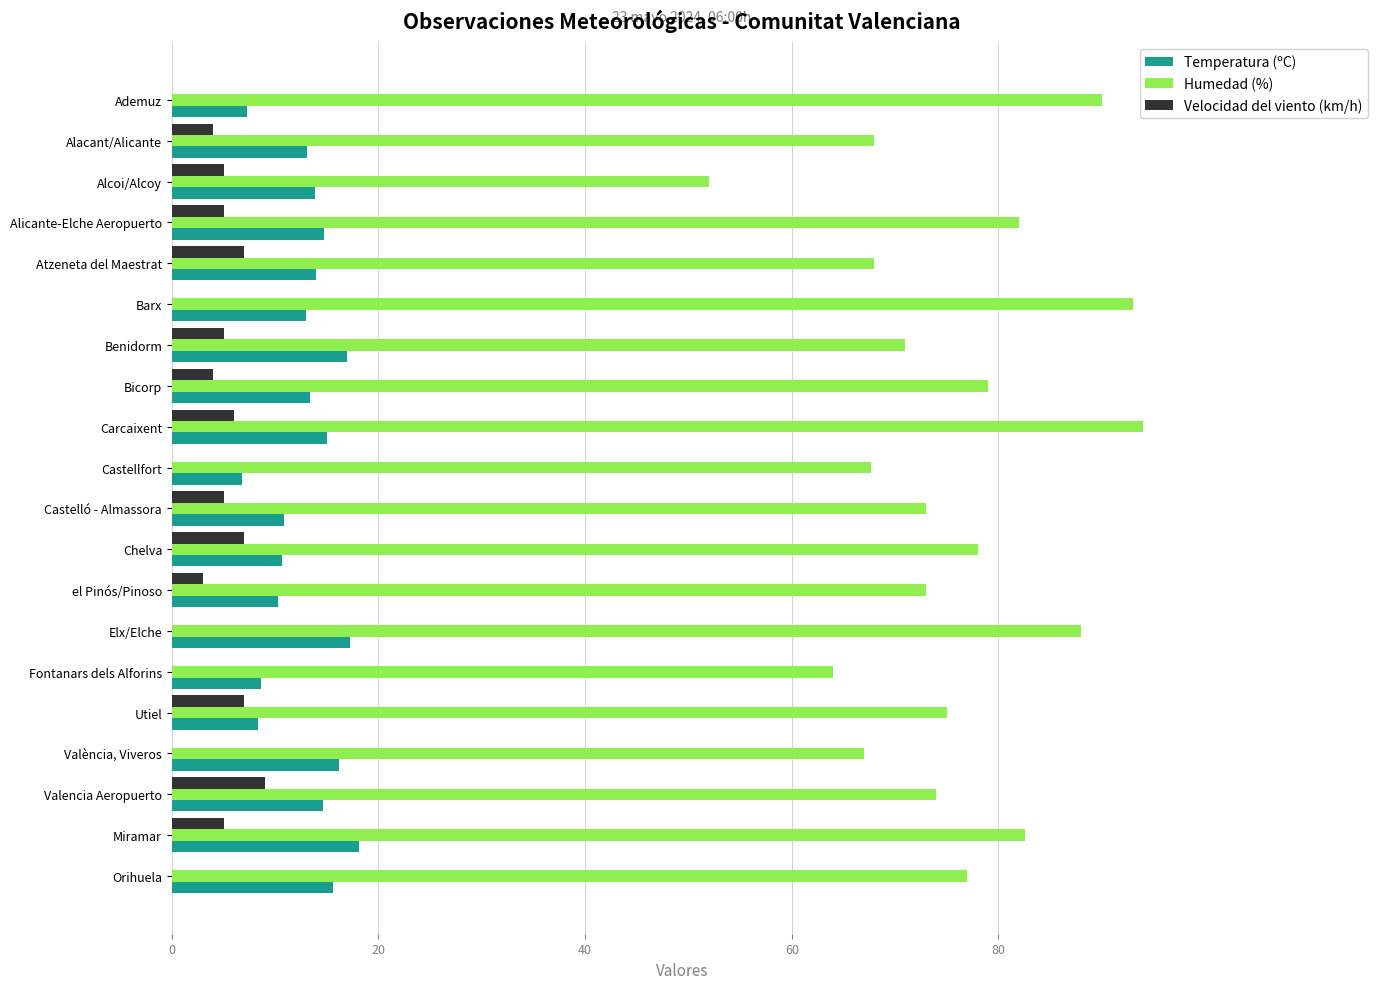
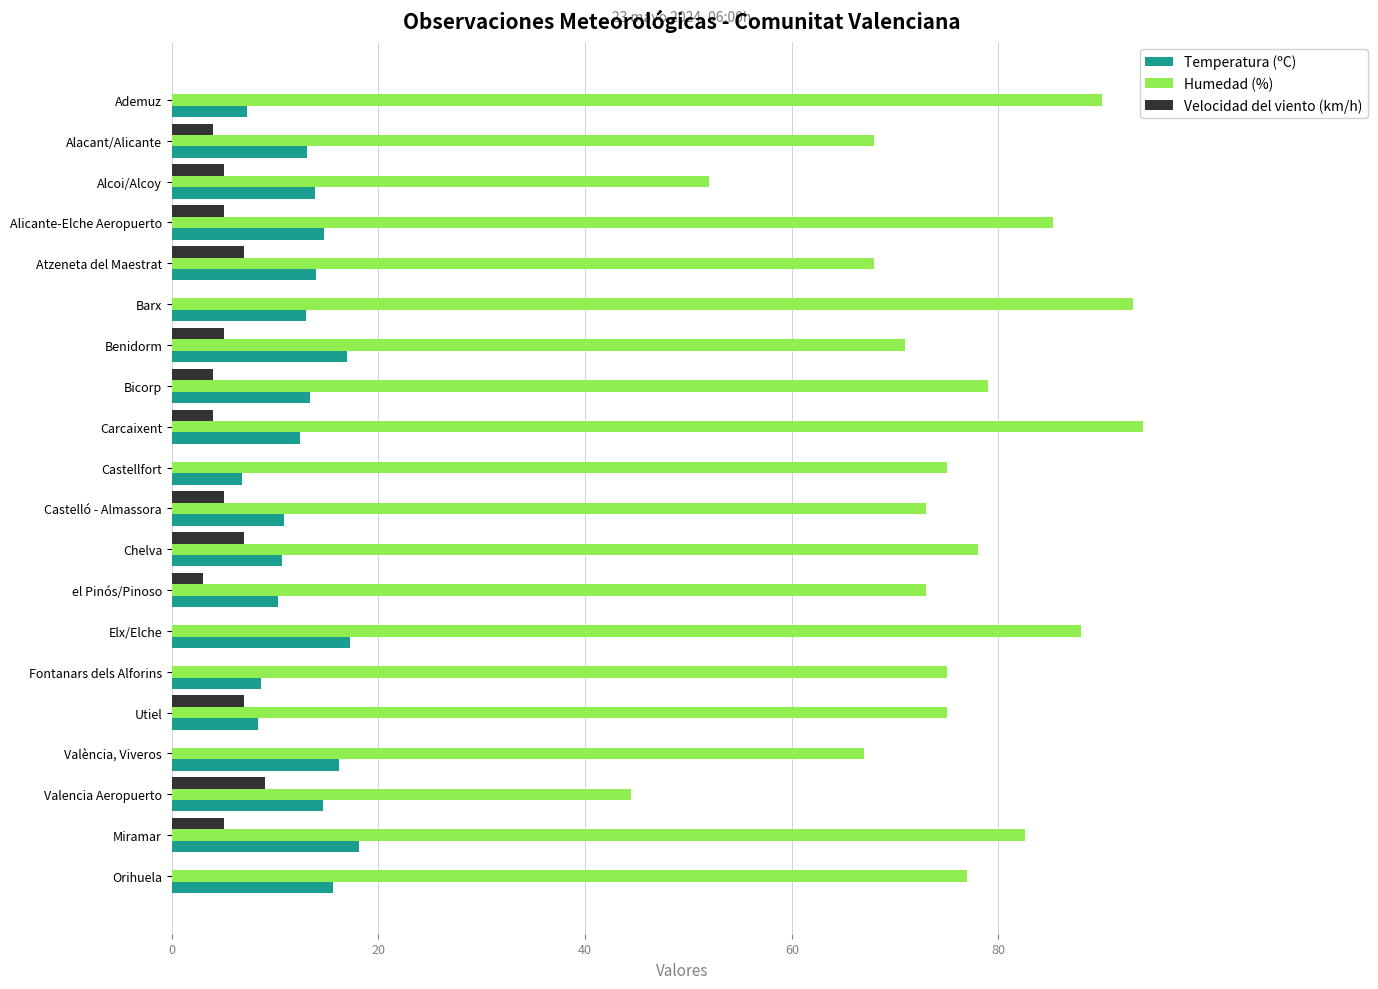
  {
    "Temperatura (ºC)": {
      "Ademuz": 7.3,
      "Alacant/Alicante": 13.1,
      "Alcoi/Alcoy": 13.9,
      "Alicante-Elche Aeropuerto": 14.7,
      "Atzeneta del Maestrat": 14.0,
      "Barx": 13.0,
      "Benidorm": 17.0,
      "Bicorp": 13.4,
-     "Carcaixent": 15.0,
+     "Carcaixent": 12.4,
      "Castellfort": 6.8,
      "Castelló - Almassora": 10.9,
      "Chelva": 10.7,
      "el Pinós/Pinoso": 10.3,
      "Elx/Elche": 17.2,
      "Fontanars dels Alforins": 8.6,
      "Utiel": 8.3,
      "València, Viveros": 16.2,
      "Valencia Aeropuerto": 14.6,
      "Miramar": 18.1,
      "Orihuela": 15.6
    },
    "Humedad (%)": {
      "Ademuz": 90.0,
      "Alacant/Alicante": 68.0,
      "Alcoi/Alcoy": 52.0,
-     "Alicante-Elche Aeropuerto": 82.0,
+     "Alicante-Elche Aeropuerto": 85.3,
      "Atzeneta del Maestrat": 68.0,
      "Barx": 93.0,
      "Benidorm": 71.0,
      "Bicorp": 79.0,
      "Carcaixent": 94.0,
-     "Castellfort": 67.7,
+     "Castellfort": 75.0,
      "Castelló - Almassora": 73.0,
      "Chelva": 78.0,
      "el Pinós/Pinoso": 73.0,
      "Elx/Elche": 88.0,
-     "Fontanars dels Alforins": 64,
+     "Fontanars dels Alforins": 75,
      "Utiel": 75.0,
      "València, Viveros": 67.0,
-     "Valencia Aeropuerto": 74.0,
+     "Valencia Aeropuerto": 44.4,
      "Miramar": 82.6,
      "Orihuela": 77.0
    },
    "Velocidad del viento (km/h)": {
      "Ademuz": 0,
      "Alacant/Alicante": 4,
      "Alcoi/Alcoy": 5,
      "Alicante-Elche Aeropuerto": 5,
      "Atzeneta del Maestrat": 7,
      "Barx": 0,
      "Benidorm": 5,
      "Bicorp": 4,
-     "Carcaixent": 6,
+     "Carcaixent": 4,
      "Castellfort": 0,
      "Castelló - Almassora": 5,
      "Chelva": 7,
      "el Pinós/Pinoso": 3,
      "Elx/Elche": 0,
      "Fontanars dels Alforins": 0,
      "Utiel": 7,
      "València, Viveros": 0,
      "Valencia Aeropuerto": 9,
      "Miramar": 5,
      "Orihuela": 0
    }
  }
